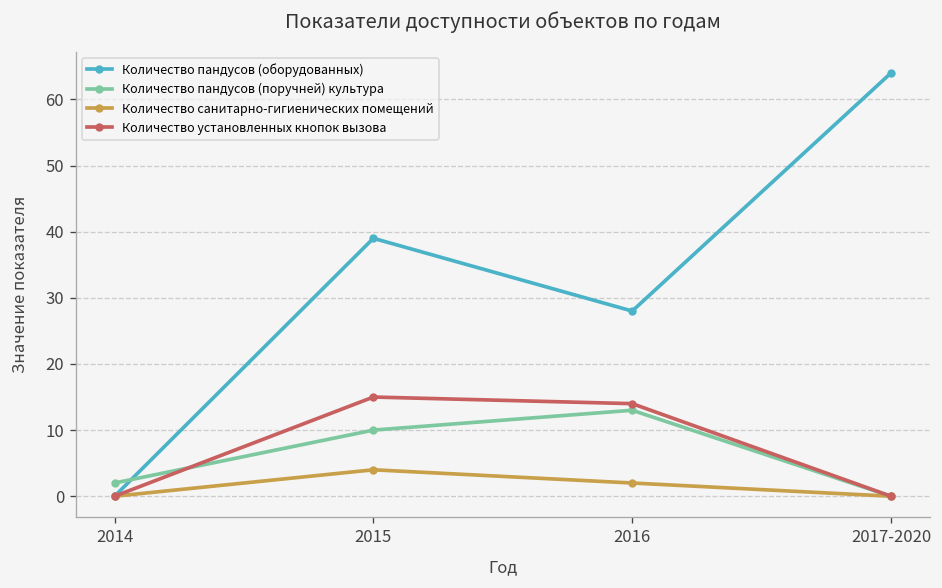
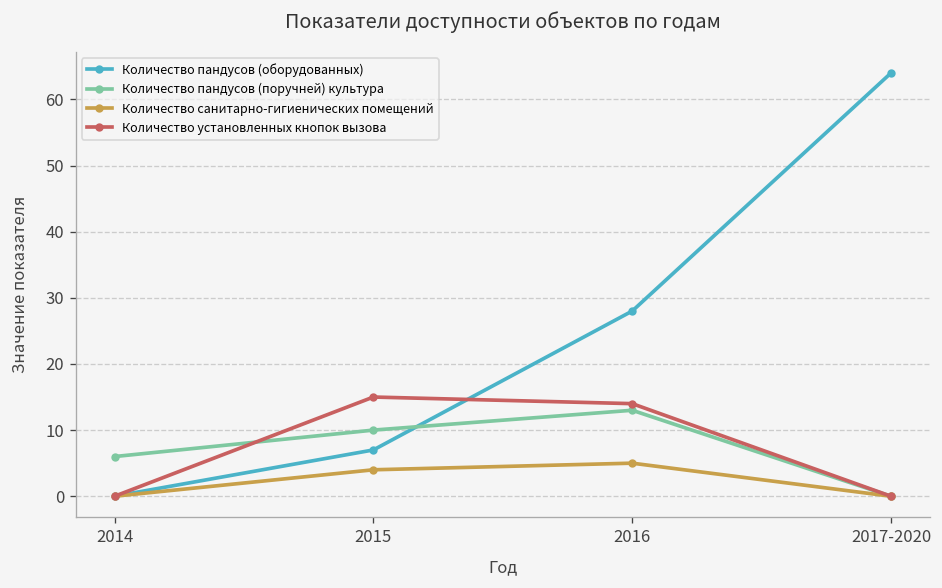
  {
    "Количество пандусов (оборудованных)": {
-     "2015": 39,
+     "2015": 7,
      "2016": 28,
      "2017-2020": 64
    },
    "Количество пандусов (поручней) культура": {
-     "2014": 2,
+     "2014": 6,
      "2015": 10,
      "2016": 13
    },
    "Количество санитарно-гигиенических помещений": {
      "2015": 4,
-     "2016": 2
+     "2016": 5
    },
    "Количество установленных кнопок вызова": {
      "2015": 15,
      "2016": 14
    }
  }
